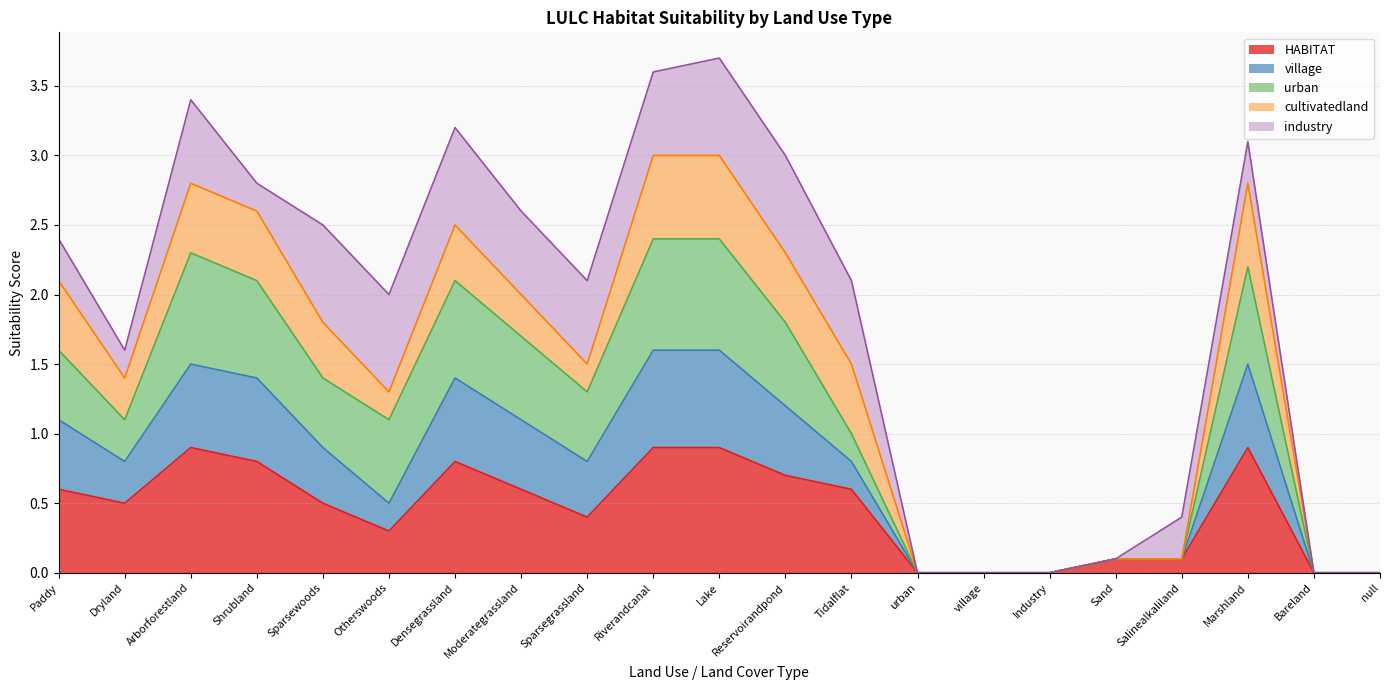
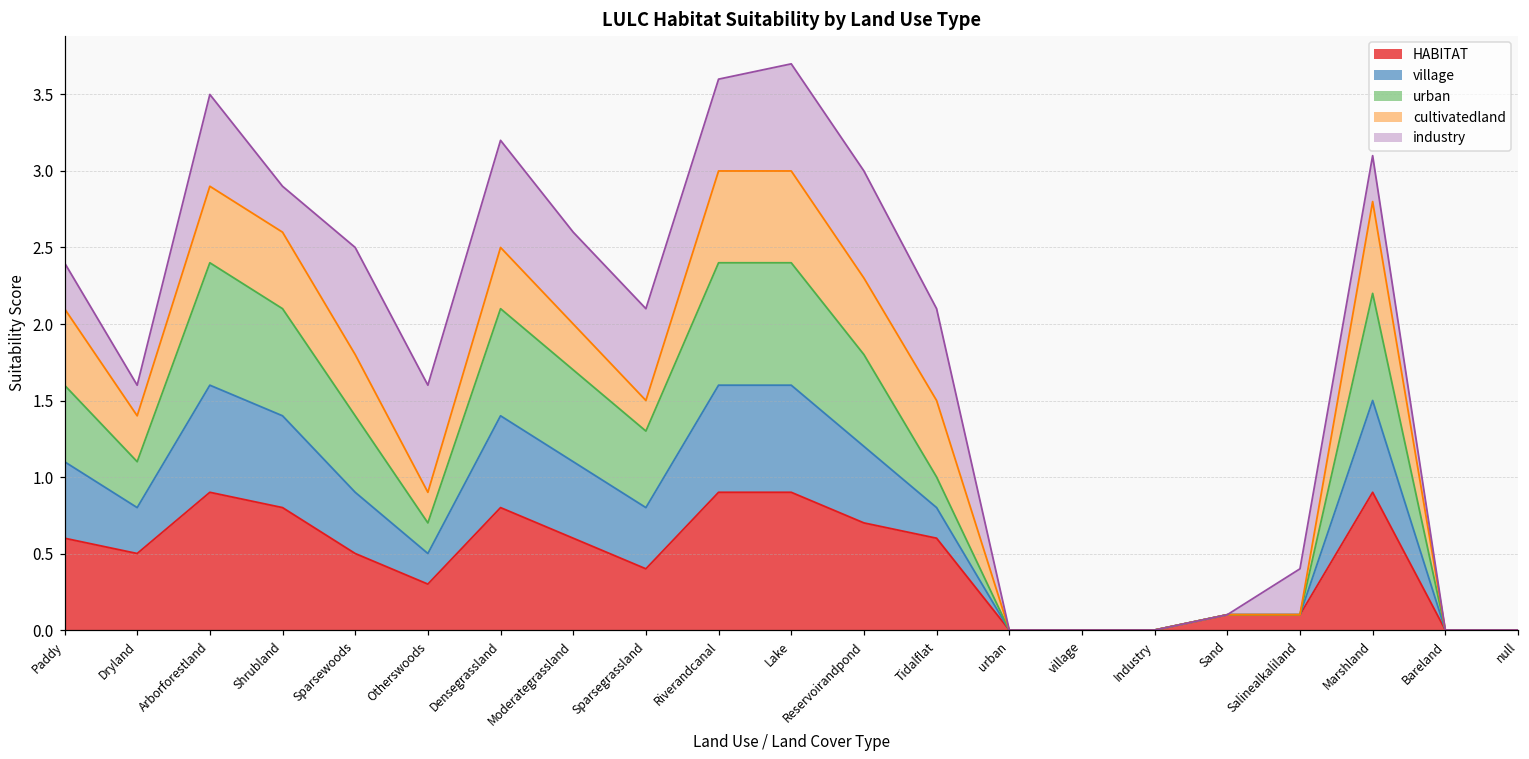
  {
    "HABITAT": {
      "Paddy": 0.6,
      "Dryland": 0.5,
      "Arborforestland": 0.9,
      "Shrubland": 0.8,
      "Sparsewoods": 0.5,
      "Otherswoods": 0.3,
      "Densegrassland": 0.8,
      "Moderategrassland": 0.6,
      "Sparsegrassland": 0.4,
      "Riverandcanal": 0.9,
      "Lake": 0.9,
      "Reservoirandpond": 0.7,
      "Tidalflat": 0.6,
      "Marshland": 0.9
    },
    "village": {
      "Paddy": 0.5,
      "Dryland": 0.3,
-     "Arborforestland": 0.6,
+     "Arborforestland": 0.7,
      "Shrubland": 0.6,
      "Sparsewoods": 0.4,
      "Otherswoods": 0.2,
      "Densegrassland": 0.6,
      "Moderategrassland": 0.5,
      "Sparsegrassland": 0.4,
      "Riverandcanal": 0.7,
      "Lake": 0.7,
      "Reservoirandpond": 0.5,
      "Tidalflat": 0.2,
      "Marshland": 0.6
    },
    "urban": {
      "Paddy": 0.5,
      "Dryland": 0.3,
      "Arborforestland": 0.8,
      "Shrubland": 0.7,
      "Sparsewoods": 0.5,
-     "Otherswoods": 0.6,
+     "Otherswoods": 0.2,
      "Densegrassland": 0.7,
      "Moderategrassland": 0.6,
      "Sparsegrassland": 0.5,
      "Riverandcanal": 0.8,
      "Lake": 0.8,
      "Reservoirandpond": 0.6,
      "Tidalflat": 0.2,
      "Marshland": 0.7
    },
    "cultivatedland": {
      "Paddy": 0.5,
      "Dryland": 0.3,
      "Arborforestland": 0.5,
      "Shrubland": 0.5,
      "Sparsewoods": 0.4,
      "Otherswoods": 0.2,
      "Densegrassland": 0.4,
      "Moderategrassland": 0.3,
      "Sparsegrassland": 0.2,
      "Riverandcanal": 0.6,
      "Lake": 0.6,
      "Reservoirandpond": 0.5,
      "Tidalflat": 0.5,
      "Marshland": 0.6
    },
    "industry": {
      "Paddy": 0.3,
      "Dryland": 0.2,
      "Arborforestland": 0.6,
-     "Shrubland": 0.2,
+     "Shrubland": 0.3,
      "Sparsewoods": 0.7,
      "Otherswoods": 0.7,
      "Densegrassland": 0.7,
      "Moderategrassland": 0.6,
      "Sparsegrassland": 0.6,
      "Riverandcanal": 0.6,
      "Lake": 0.7,
      "Reservoirandpond": 0.7,
      "Tidalflat": 0.6,
      "Salinealkaliland": 0.3,
      "Marshland": 0.3
    }
  }
